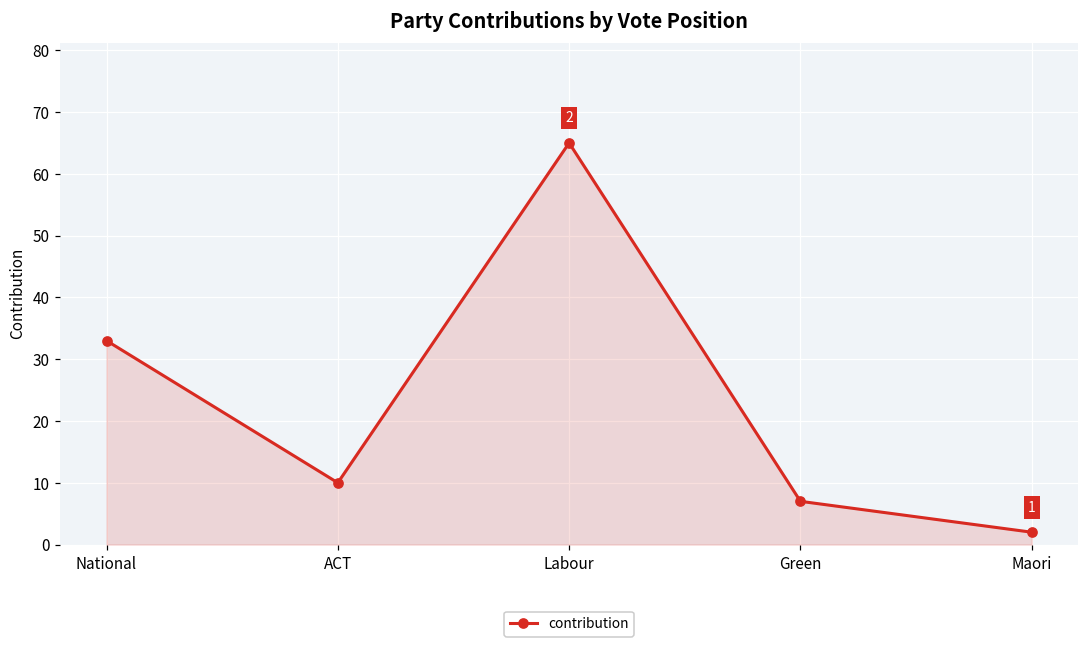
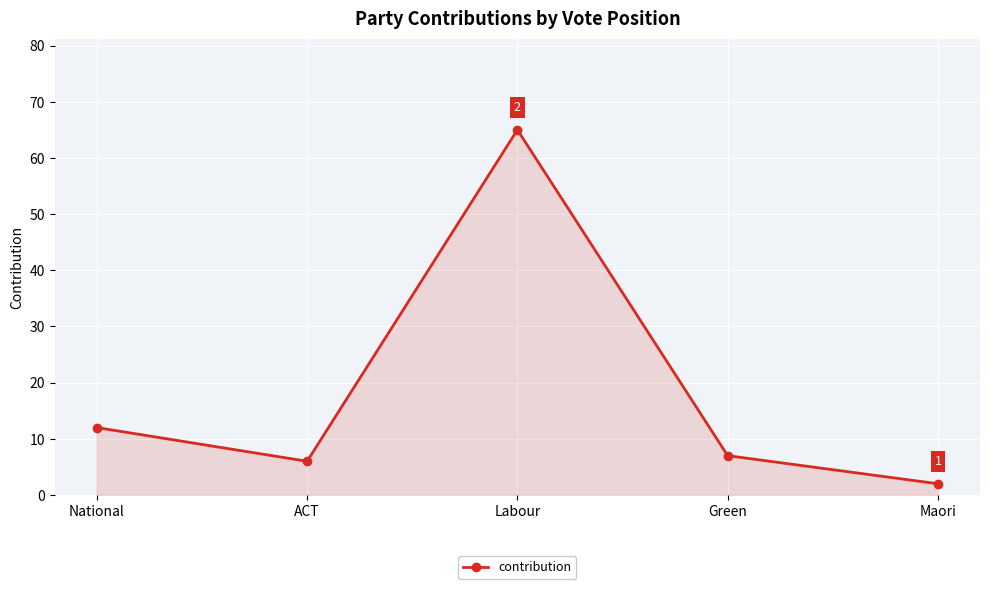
  {
-   "National": 33,
-   "ACT": 10,
+   "National": 12,
+   "ACT": 6,
    "Green": 7
  }
